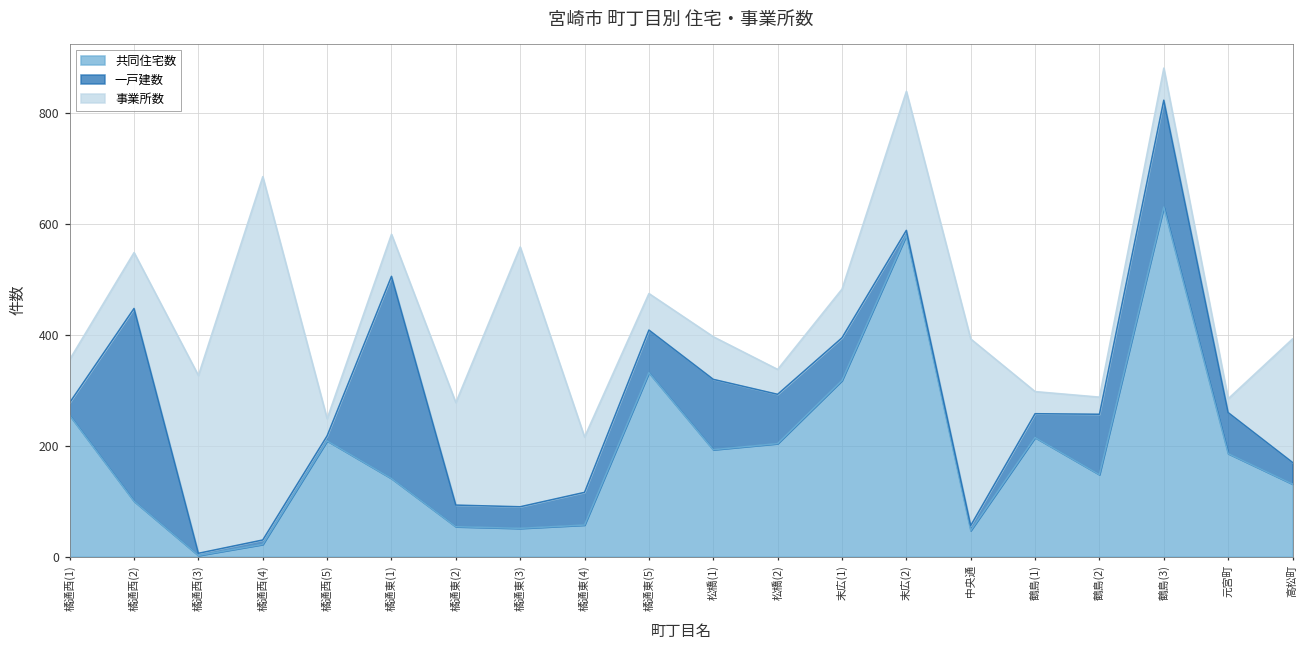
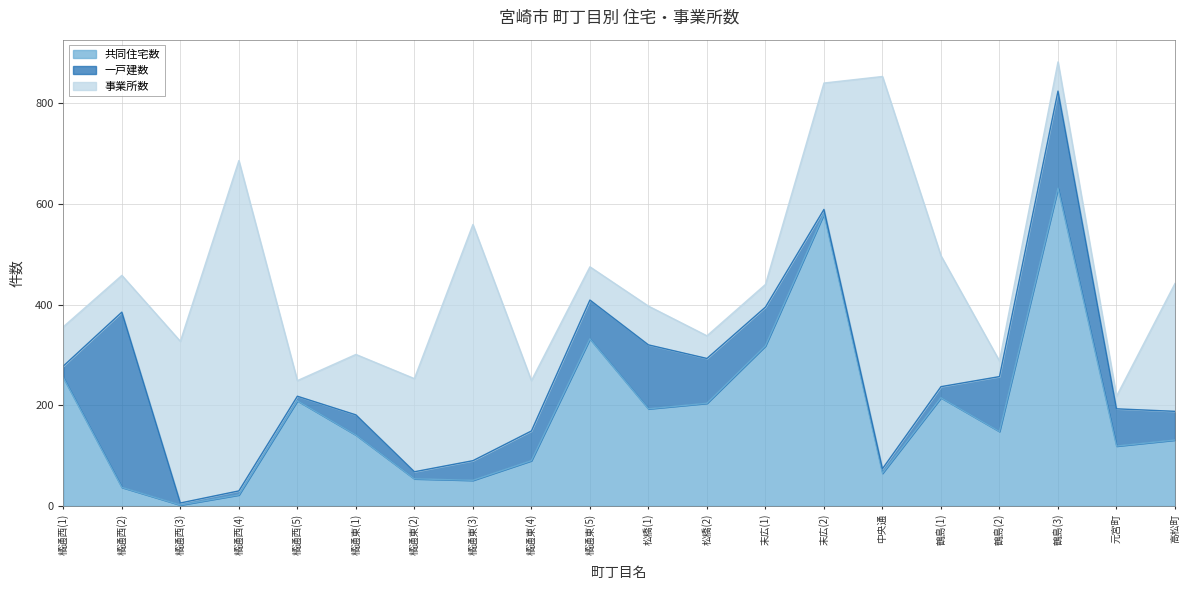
  {
    "共同住宅数": {
      "橘通西(1)": 260,
-     "橘通西(2)": 100,
+     "橘通西(2)": 40,
      "橘通西(4)": 20,
      "橘通西(5)": 210,
      "橘通東(1)": 140,
      "橘通東(2)": 50,
      "橘通東(3)": 50,
-     "橘通東(4)": 60,
+     "橘通東(4)": 90,
      "橘通東(5)": 330,
      "松橋(1)": 190,
      "松橋(2)": 200,
      "末広(1)": 320,
      "末広(2)": 580,
-     "中央通": 50,
+     "中央通": 70,
      "鶴島(1)": 220,
      "鶴島(2)": 150,
      "鶴島(3)": 630,
-     "元宮町": 190,
+     "元宮町": 120,
      "高松町": 130
    },
    "一戸建数": {
      "橘通西(1)": 20,
      "橘通西(2)": 350,
      "橘通西(4)": 10,
      "橘通西(5)": 10,
-     "橘通東(1)": 370,
-     "橘通東(2)": 40,
+     "橘通東(1)": 40,
+     "橘通東(2)": 10,
      "橘通東(3)": 40,
      "橘通東(4)": 60,
      "橘通東(5)": 80,
      "松橋(1)": 130,
      "松橋(2)": 90,
      "末広(1)": 80,
      "末広(2)": 10,
      "中央通": 10,
-     "鶴島(1)": 40,
+     "鶴島(1)": 20,
      "鶴島(2)": 110,
      "鶴島(3)": 190,
      "元宮町": 70,
-     "高松町": 40
+     "高松町": 60
    },
    "事業所数": {
      "橘通西(1)": 80,
-     "橘通西(2)": 100,
+     "橘通西(2)": 70,
      "橘通西(3)": 320,
      "橘通西(4)": 660,
      "橘通西(5)": 30,
-     "橘通東(1)": 80,
+     "橘通東(1)": 120,
      "橘通東(2)": 190,
      "橘通東(3)": 470,
      "橘通東(4)": 100,
      "橘通東(5)": 70,
      "松橋(1)": 80,
      "松橋(2)": 50,
-     "末広(1)": 90,
+     "末広(1)": 50,
      "末広(2)": 250,
-     "中央通": 340,
-     "鶴島(1)": 40,
+     "中央通": 780,
+     "鶴島(1)": 260,
      "鶴島(2)": 30,
      "鶴島(3)": 60,
      "元宮町": 30,
-     "高松町": 220
+     "高松町": 250
    }
  }
